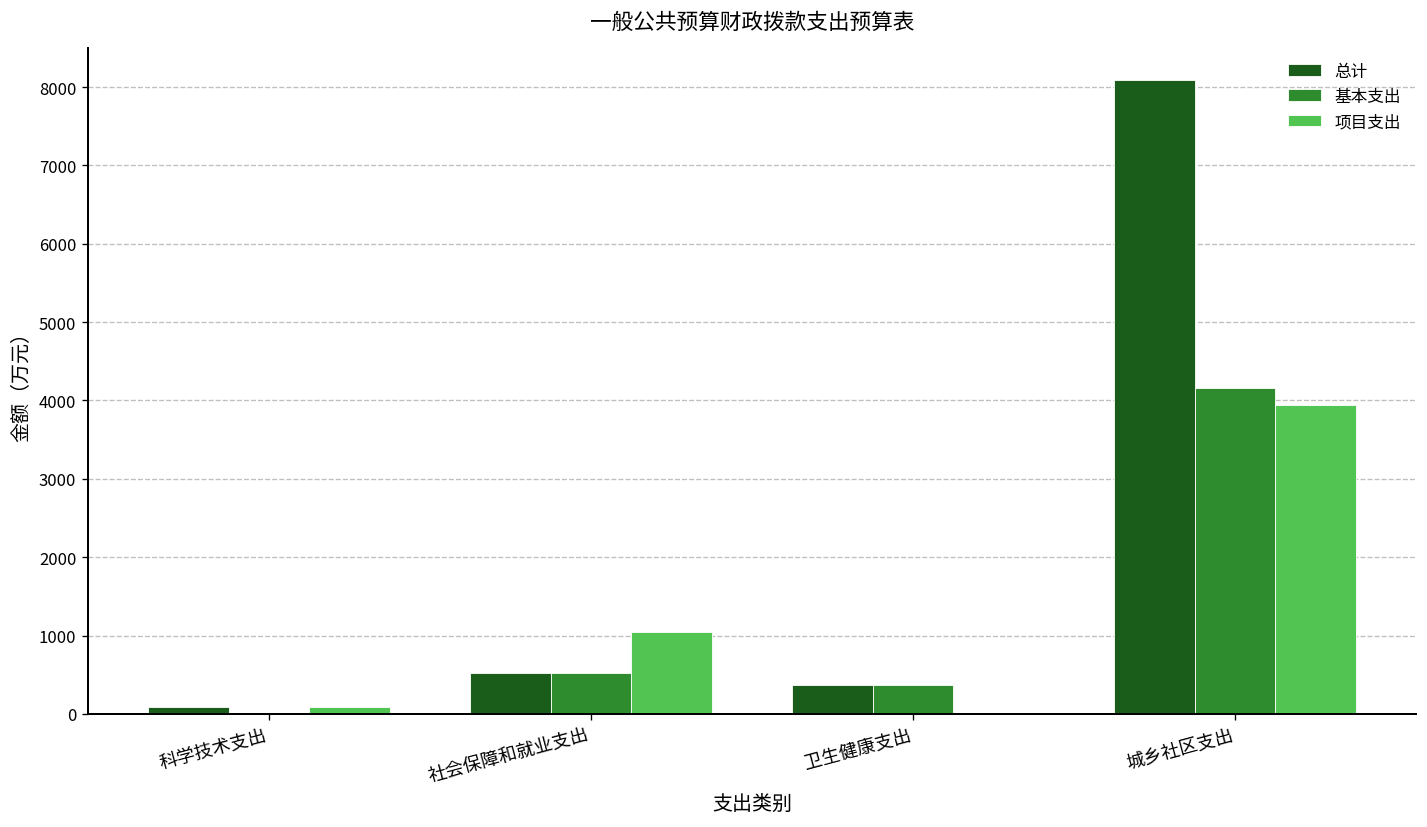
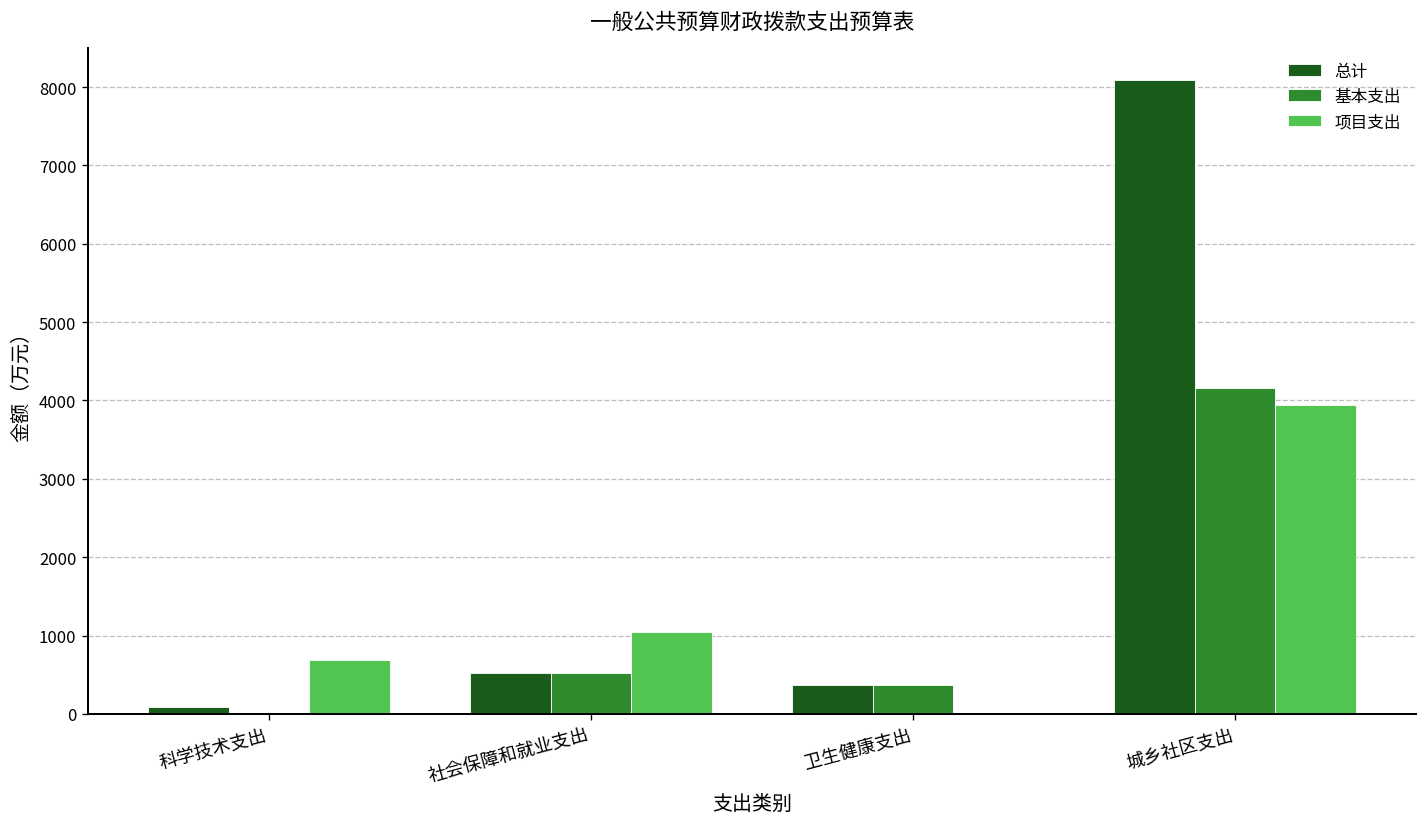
  {
    "项目支出": {
-     "科学技术支出": 100,
+     "科学技术支出": 700,
      "社会保障和就业支出": 1000,
      "卫生健康支出": 0,
      "城乡社区支出": 3900
    }
  }
